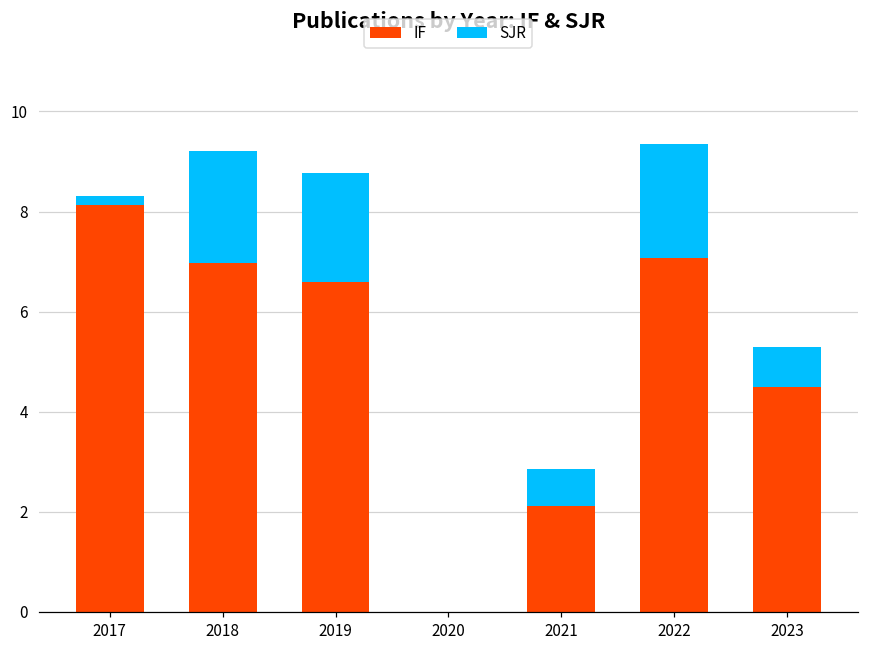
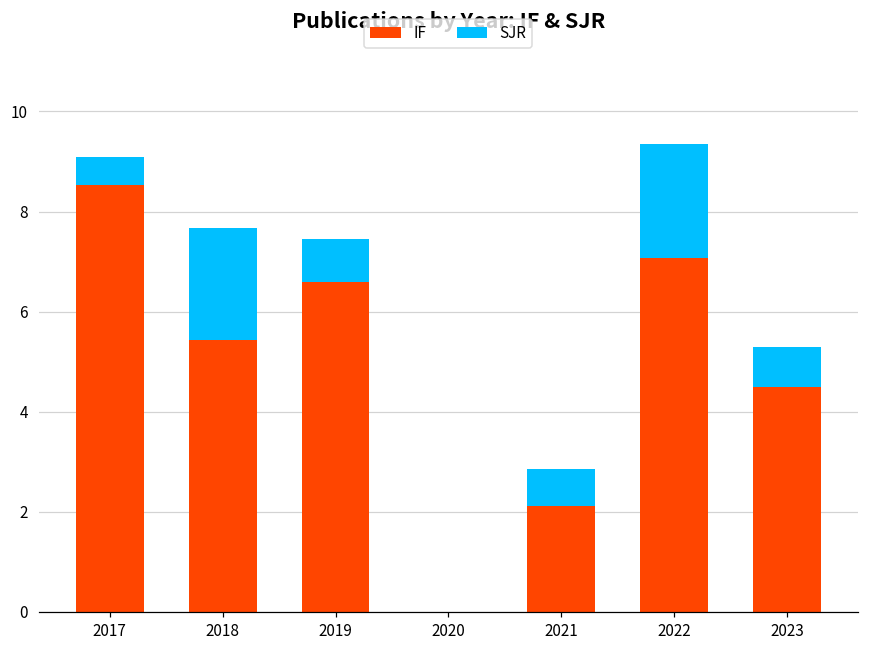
  {
    "IF": {
-     "2017": 8.1,
-     "2018": 7.0,
+     "2017": 8.5,
+     "2018": 5.4,
      "2019": 6.6,
      "2020": 0.0,
      "2021": 2.1,
      "2022": 7.1,
      "2023": 4.5
    },
    "SJR": {
-     "2017": 0.2,
+     "2017": 0.6,
      "2018": 2.3,
-     "2019": 2.2,
+     "2019": 0.8,
      "2020": 0.0,
      "2021": 0.7,
      "2022": 2.3,
      "2023": 0.8
    }
  }
